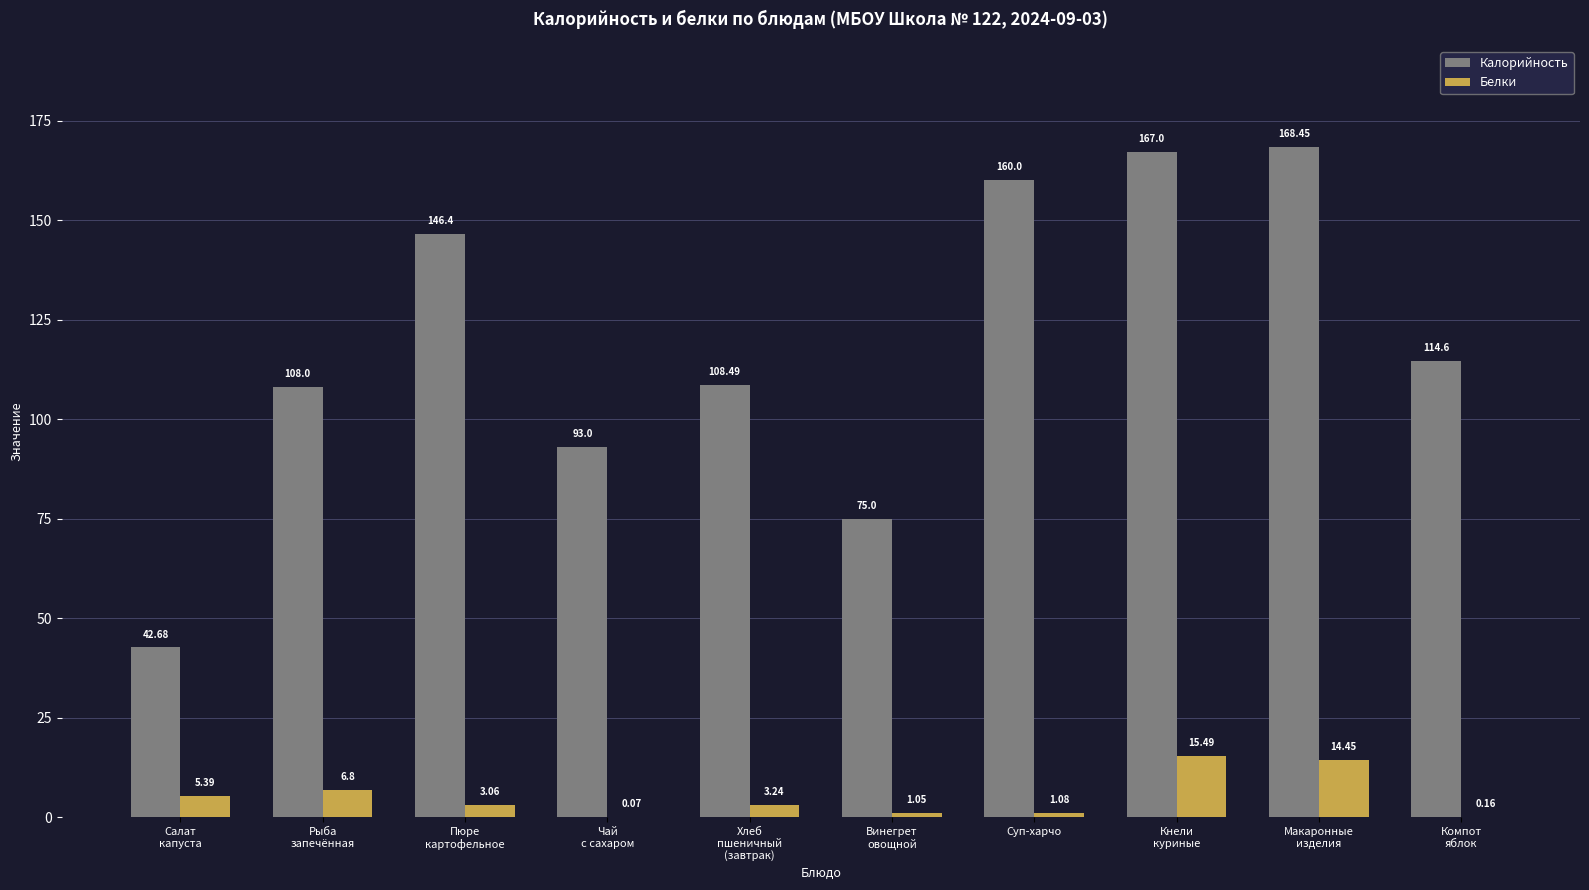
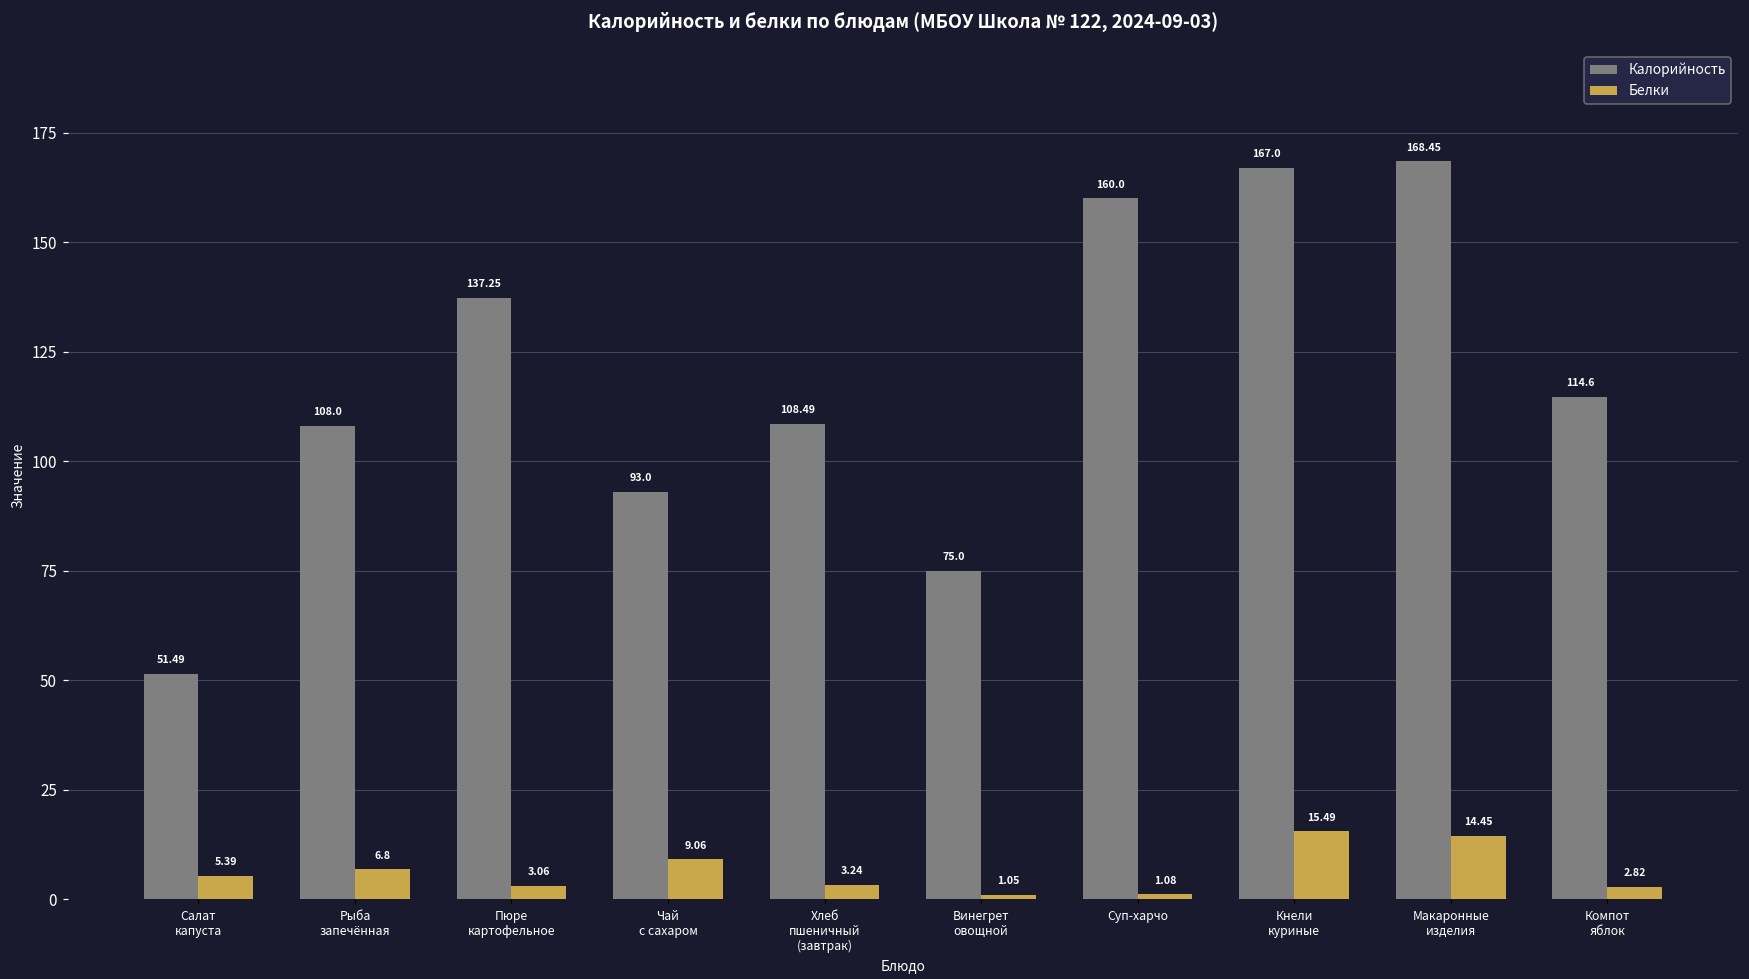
  {
    "Калорийность": {
-     "Салат капуста": 42.68,
+     "Салат капуста": 51.49,
      "Рыба запечённая": 108.0,
-     "Пюре картофельное": 146.4,
+     "Пюре картофельное": 137.25,
      "Чай с сахаром": 93.0,
      "Хлеб пшеничный (завтрак)": 108.49,
      "Винегрет овощной": 75.0,
      "Суп-харчо": 160.0,
      "Кнели куриные": 167.0,
      "Макаронные изделия": 168.45,
      "Компот яблок": 114.6
    },
    "Белки": {
      "Салат капуста": 5.39,
      "Рыба запечённая": 6.8,
      "Пюре картофельное": 3.06,
-     "Чай с сахаром": 0.07,
+     "Чай с сахаром": 9.06,
      "Хлеб пшеничный (завтрак)": 3.24,
      "Винегрет овощной": 1.05,
      "Суп-харчо": 1.08,
      "Кнели куриные": 15.49,
      "Макаронные изделия": 14.45,
-     "Компот яблок": 0.16
+     "Компот яблок": 2.82
    }
  }
